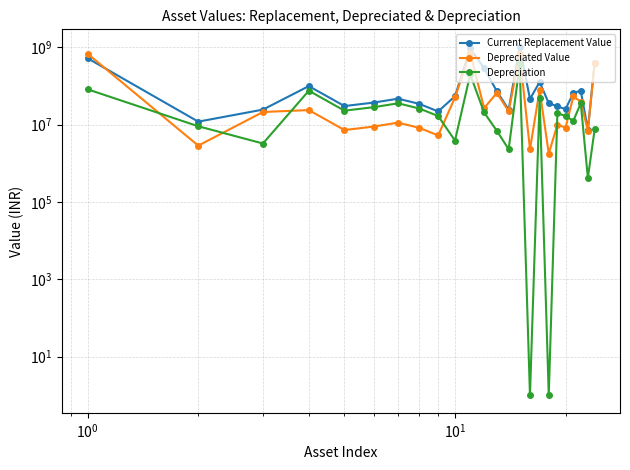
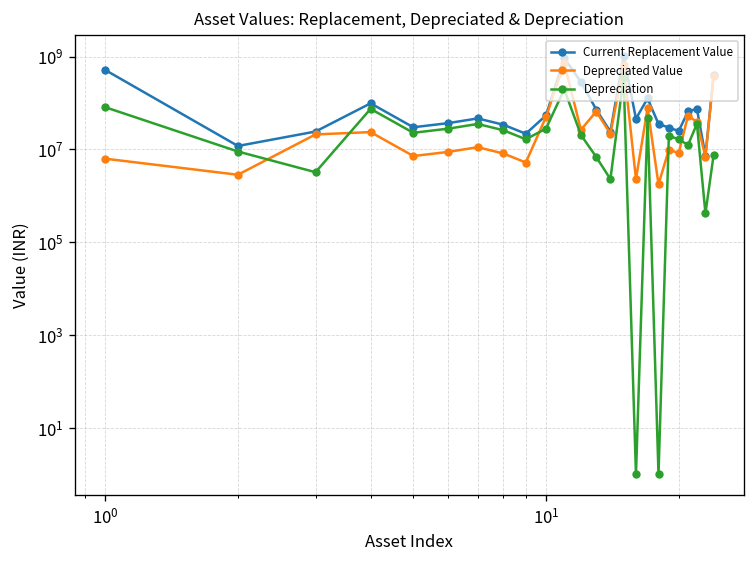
  {
    "Current Replacement Value": {
      "10^0": 500000000
    },
    "Depreciated Value": {
-     "10^0": 700000000
+     "10^0": 6000000
    },
    "Depreciation": {
      "10^0": 80000000,
-     "10^1": 4000000
+     "10^1": 30000000
    }
  }
